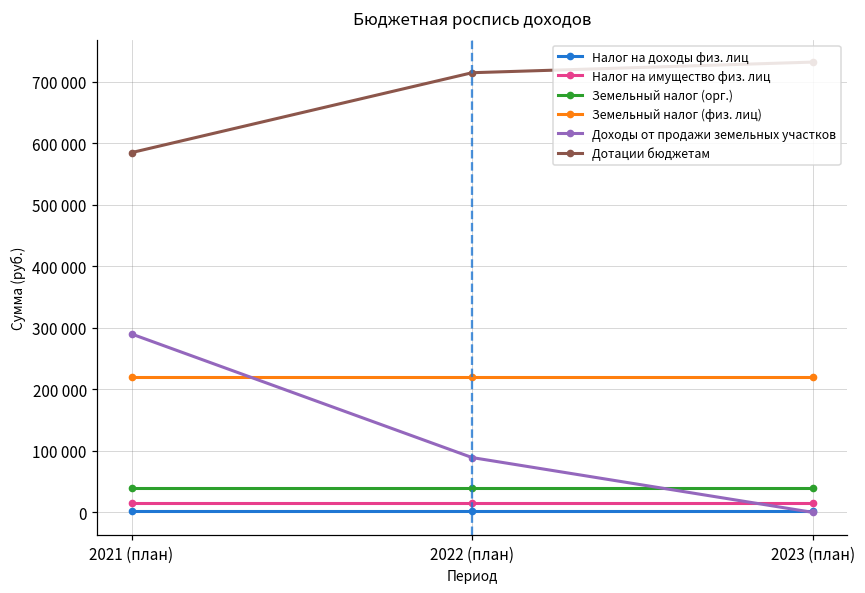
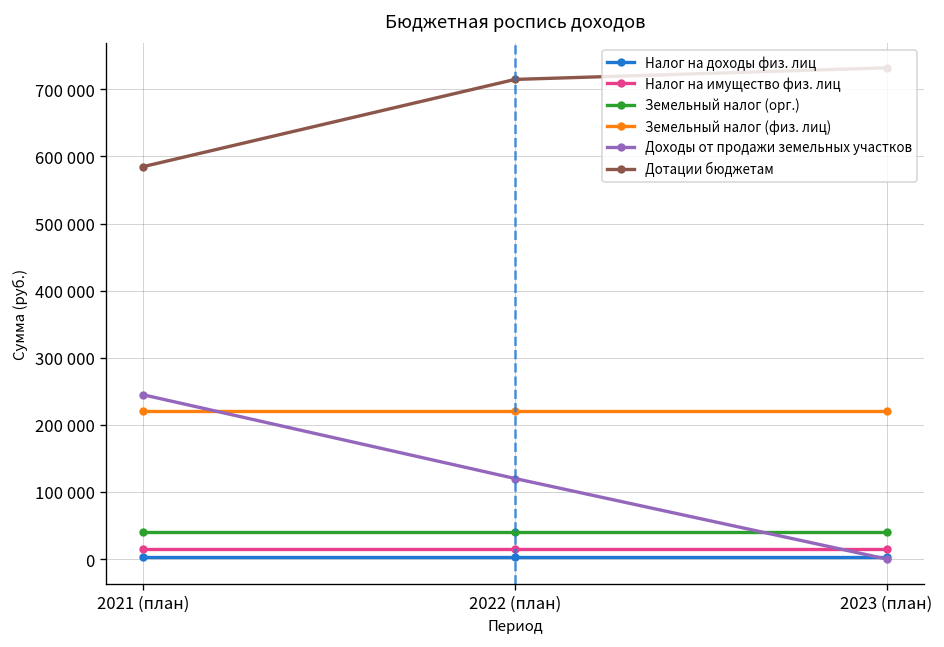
  {
    "Налог на доходы физ. лиц": {
      "2021 (план)": 0,
      "2022 (план)": 0
    },
    "Налог на имущество физ. лиц": {
      "2021 (план)": 20000,
      "2022 (план)": 20000,
      "2023 (план)": 20000
    },
    "Земельный налог (орг.)": {
      "2021 (план)": 40000,
      "2022 (план)": 40000,
      "2023 (план)": 40000
    },
    "Земельный налог (физ. лиц)": {
      "2021 (план)": 220000,
      "2022 (план)": 220000,
      "2023 (план)": 220000
    },
    "Доходы от продажи земельных участков": {
-     "2021 (план)": 290000,
-     "2022 (план)": 90000
+     "2021 (план)": 240000,
+     "2022 (план)": 120000
    },
    "Дотации бюджетам": {
      "2021 (план)": 580000,
      "2022 (план)": 710000
    }
  }
